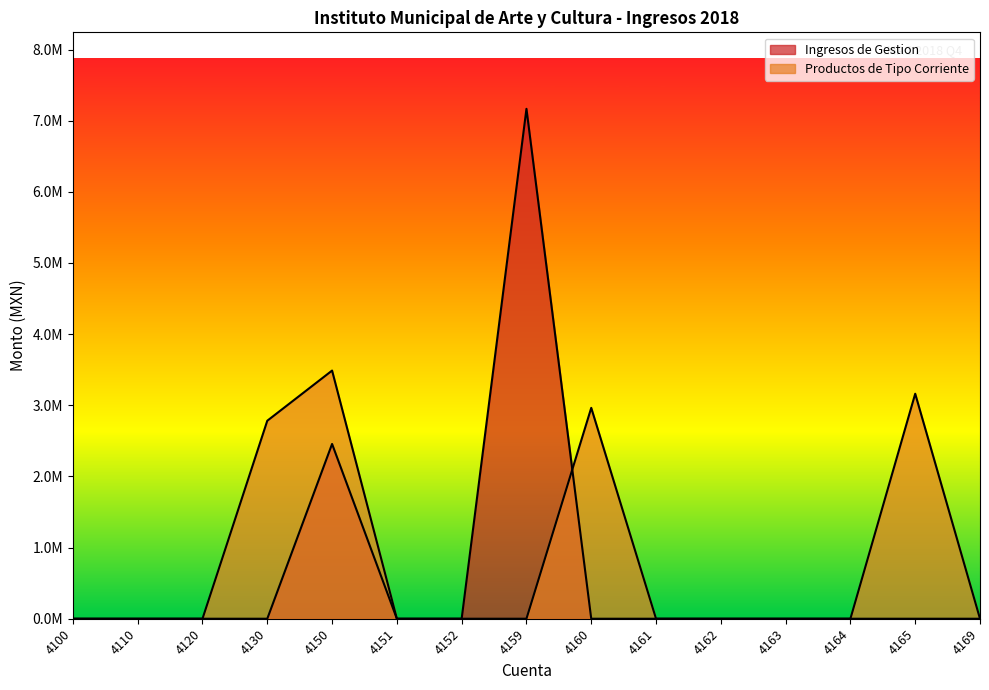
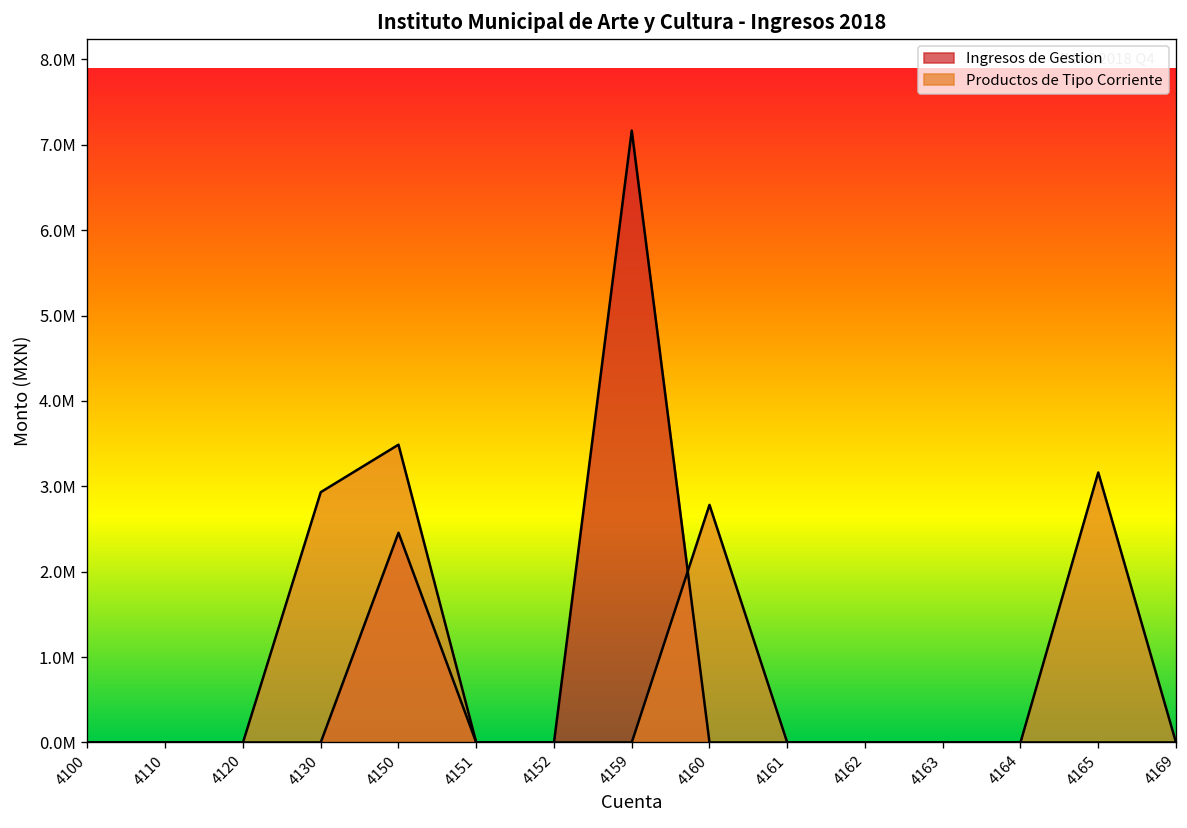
  {
    "Ingresos de Gestion": {
      "4130": 0,
      "4150": 2500000,
      "4159": 7200000,
      "4160": 0,
      "4165": 0
    },
    "Productos de Tipo Corriente": {
-     "4130": 2800000,
+     "4130": 2900000,
      "4150": 3500000,
      "4159": 0,
-     "4160": 3000000,
+     "4160": 2800000,
      "4165": 3200000
    }
  }
